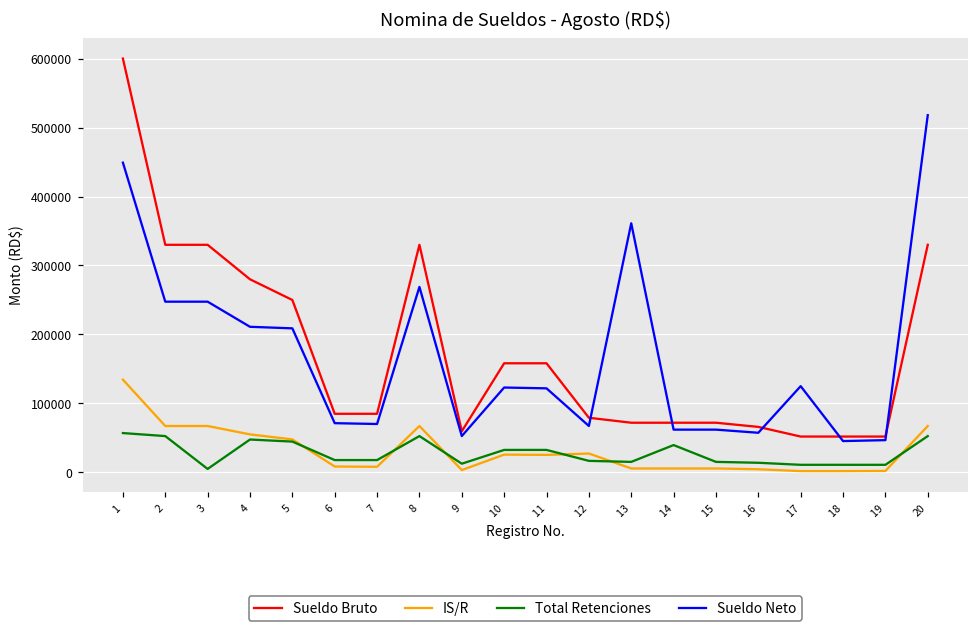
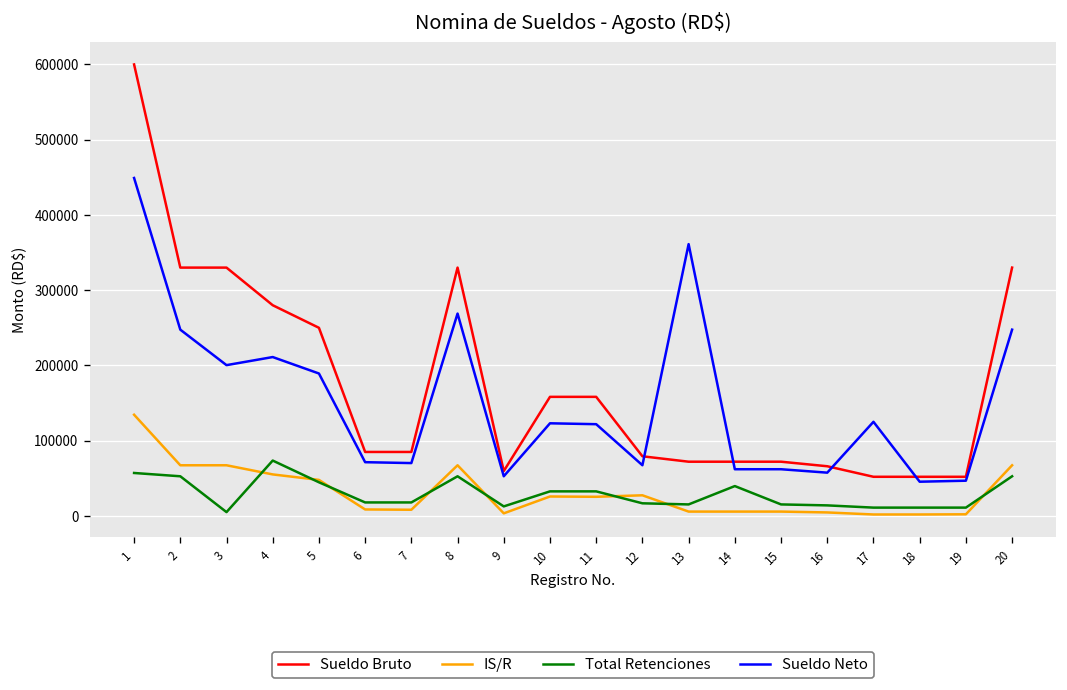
  {
    "Sueldo Bruto": {
      "1": 600000,
      "2": 330000,
      "3": 330000,
      "4": 280000,
      "5": 250000,
      "6": 90000,
      "7": 90000,
      "8": 330000,
      "9": 60000,
      "10": 160000,
      "11": 160000,
      "12": 80000,
      "13": 70000,
      "14": 70000,
      "15": 70000,
      "16": 70000,
      "17": 50000,
      "18": 50000,
      "19": 50000,
      "20": 330000
    },
    "IS/R": {
      "1": 130000,
      "2": 70000,
      "3": 70000,
      "4": 60000,
      "6": 10000,
      "7": 10000,
      "8": 70000,
      "9": 0,
      "10": 30000,
      "11": 30000,
      "12": 30000,
      "13": 10000,
      "14": 10000,
      "15": 10000,
      "16": 0,
      "17": 0,
      "18": 0,
      "19": 0,
      "20": 70000
    },
    "Total Retenciones": {
      "1": 60000,
      "2": 50000,
      "3": 10000,
-     "4": 50000,
+     "4": 70000,
      "6": 20000,
      "7": 20000,
      "8": 50000,
      "9": 10000,
      "10": 30000,
      "11": 30000,
      "12": 20000,
      "13": 20000,
      "14": 40000,
      "15": 20000,
      "16": 10000,
      "17": 10000,
      "18": 10000,
      "19": 10000,
      "20": 50000
    },
    "Sueldo Neto": {
      "1": 450000,
      "2": 250000,
-     "3": 250000,
+     "3": 200000,
      "4": 210000,
-     "5": 210000,
+     "5": 190000,
      "6": 70000,
      "7": 70000,
      "8": 270000,
      "9": 50000,
      "10": 120000,
      "11": 120000,
      "12": 70000,
      "13": 360000,
      "14": 60000,
      "15": 60000,
      "16": 60000,
      "17": 130000,
      "18": 50000,
      "19": 50000,
-     "20": 520000
+     "20": 250000
    }
  }
